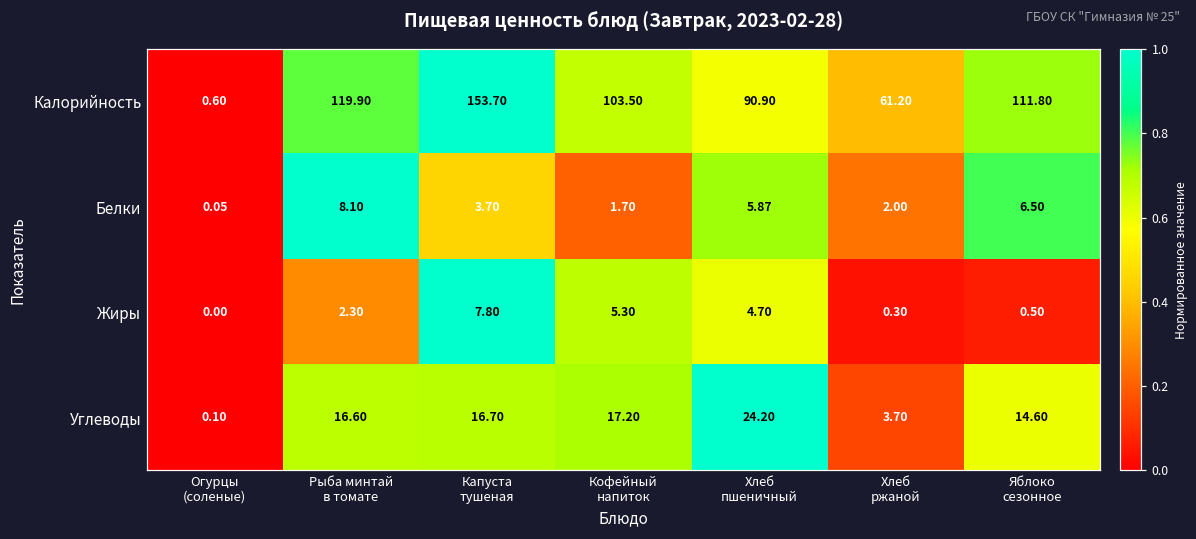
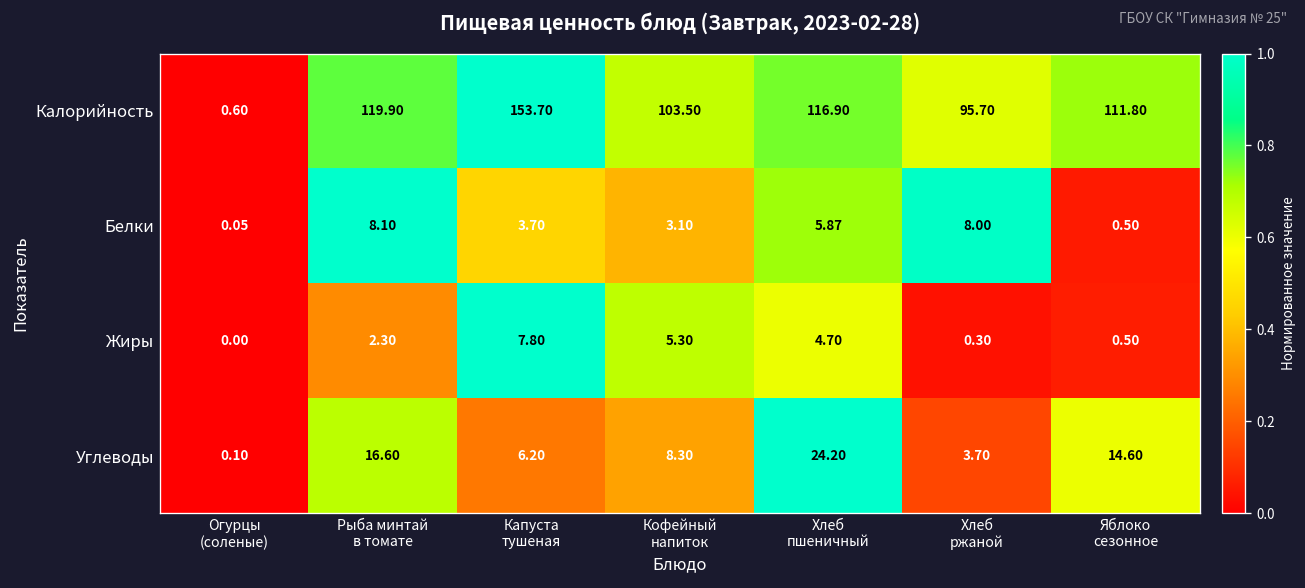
  {
    "Калорийность": {
      "Огурцы (соленые)": 0.60,
      "Рыба минтай в томате": 119.90,
      "Капуста тушеная": 153.70,
      "Кофейный напиток": 103.50,
-     "Хлеб пшеничный": 90.90,
-     "Хлеб ржаной": 61.20,
+     "Хлеб пшеничный": 116.90,
+     "Хлеб ржаной": 95.70,
      "Яблоко сезонное": 111.80
    },
    "Белки": {
      "Огурцы (соленые)": 0.05,
      "Рыба минтай в томате": 8.10,
      "Капуста тушеная": 3.70,
-     "Кофейный напиток": 1.70,
+     "Кофейный напиток": 3.10,
      "Хлеб пшеничный": 5.87,
-     "Хлеб ржаной": 2.00,
-     "Яблоко сезонное": 6.50
+     "Хлеб ржаной": 8.00,
+     "Яблоко сезонное": 0.50
    },
    "Жиры": {
      "Огурцы (соленые)": 0.00,
      "Рыба минтай в томате": 2.30,
      "Капуста тушеная": 7.80,
      "Кофейный напиток": 5.30,
      "Хлеб пшеничный": 4.70,
      "Хлеб ржаной": 0.30,
      "Яблоко сезонное": 0.50
    },
    "Углеводы": {
      "Огурцы (соленые)": 0.10,
      "Рыба минтай в томате": 16.60,
-     "Капуста тушеная": 16.70,
-     "Кофейный напиток": 17.20,
+     "Капуста тушеная": 6.20,
+     "Кофейный напиток": 8.30,
      "Хлеб пшеничный": 24.20,
      "Хлеб ржаной": 3.70,
      "Яблоко сезонное": 14.60
    }
  }
